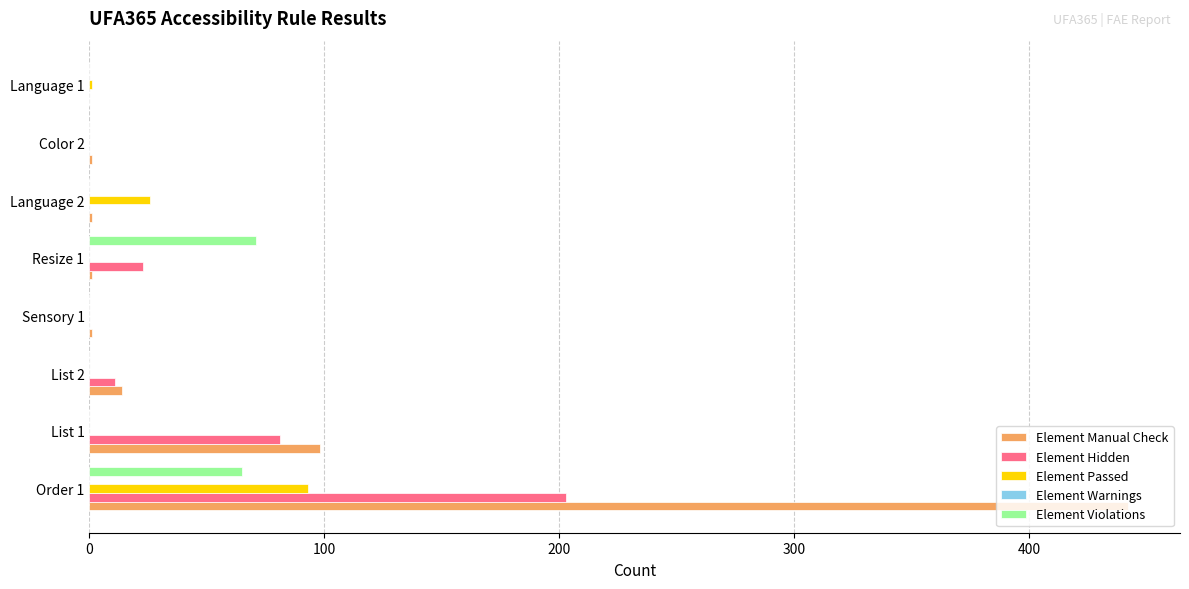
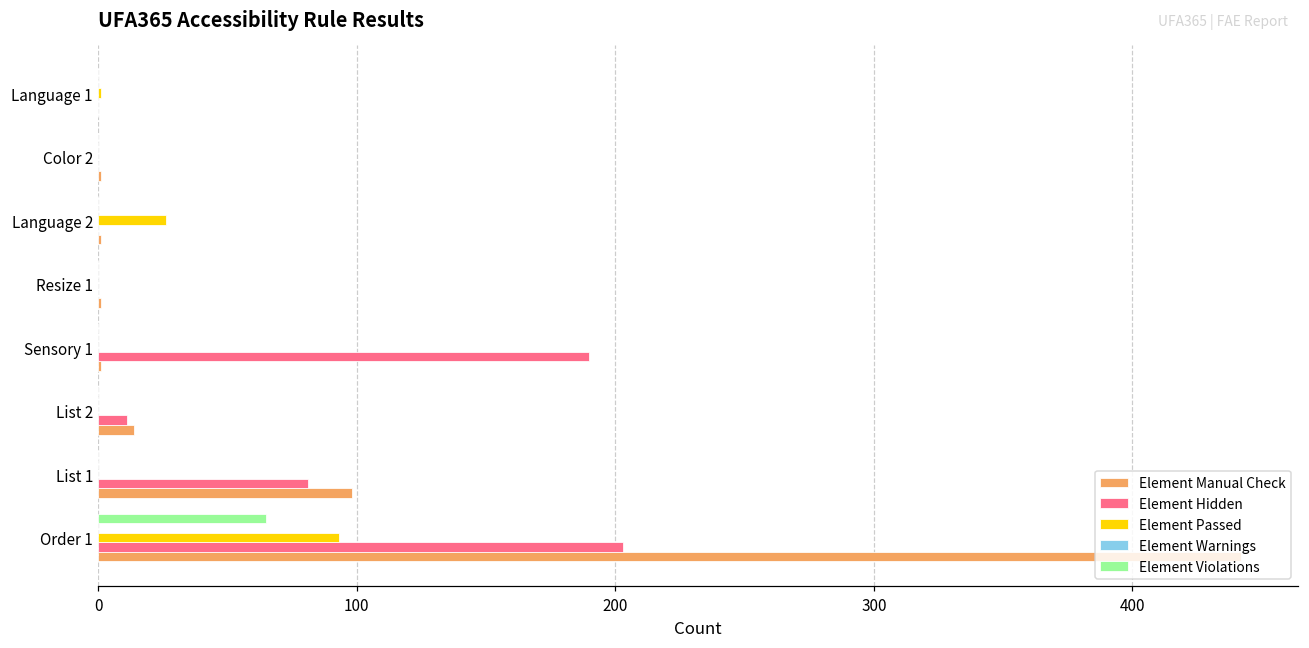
  {
    "Element Manual Check": {
      "Language 1": 0,
      "List 2": 14,
      "List 1": 98
    },
    "Element Hidden": {
      "Language 1": 0,
      "Color 2": 0,
      "Language 2": 0,
-     "Resize 1": 23,
-     "Sensory 1": 0,
+     "Resize 1": 0,
+     "Sensory 1": 190,
      "List 2": 11,
      "List 1": 81,
      "Order 1": 203
    },
    "Element Passed": {
      "Color 2": 0,
      "Language 2": 26,
      "Resize 1": 0,
      "Sensory 1": 0,
      "List 2": 0,
      "List 1": 0,
      "Order 1": 93
    },
    "Element Warnings": {
      "Language 1": 0,
      "Color 2": 0,
      "Language 2": 0,
      "Resize 1": 0,
      "Sensory 1": 0,
      "List 2": 0,
      "List 1": 0,
      "Order 1": 0
    },
    "Element Violations": {
      "Language 1": 0,
      "Color 2": 0,
      "Language 2": 0,
-     "Resize 1": 71,
+     "Resize 1": 0,
      "Sensory 1": 0,
      "List 2": 0,
      "List 1": 0,
      "Order 1": 65
    }
  }
